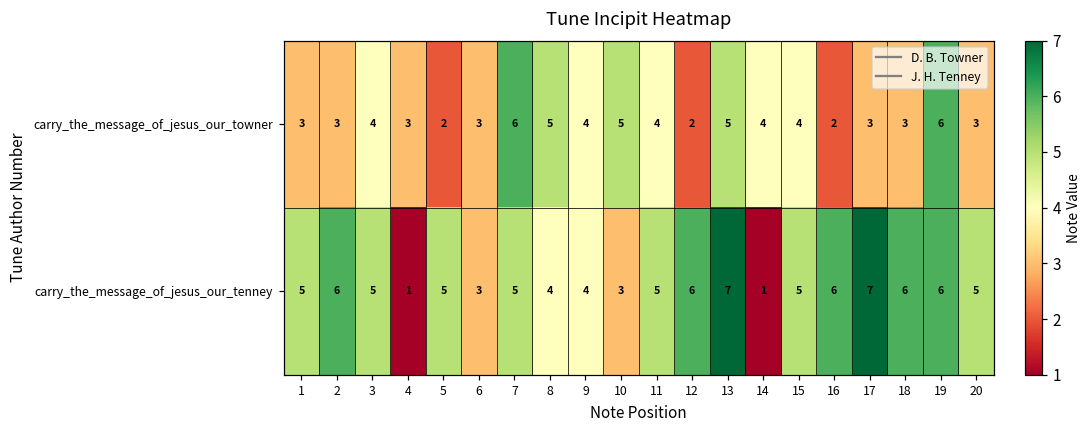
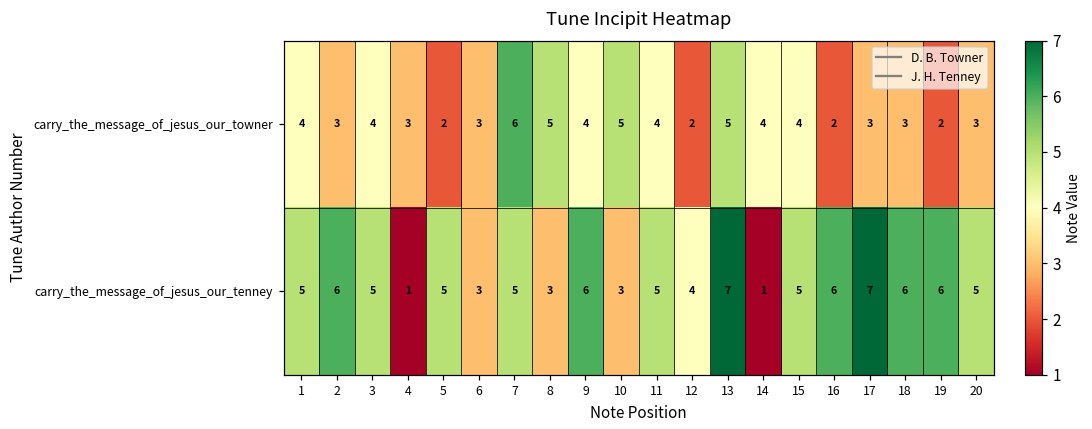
  {
    "carry_the_message_of_jesus_our_towner": {
-     "1": 3,
+     "1": 4,
      "2": 3,
      "3": 4,
      "4": 3,
      "5": 2,
      "6": 3,
      "7": 6,
      "8": 5,
      "9": 4,
      "10": 5,
      "11": 4,
      "12": 2,
      "13": 5,
      "14": 4,
      "15": 4,
      "16": 2,
      "17": 3,
      "18": 3,
-     "19": 6,
+     "19": 2,
      "20": 3
    },
    "carry_the_message_of_jesus_our_tenney": {
      "1": 5,
      "2": 6,
      "3": 5,
      "4": 1,
      "5": 5,
      "6": 3,
      "7": 5,
-     "8": 4,
-     "9": 4,
+     "8": 3,
+     "9": 6,
      "10": 3,
      "11": 5,
-     "12": 6,
+     "12": 4,
      "13": 7,
      "14": 1,
      "15": 5,
      "16": 6,
      "17": 7,
      "18": 6,
      "19": 6,
      "20": 5
    }
  }
